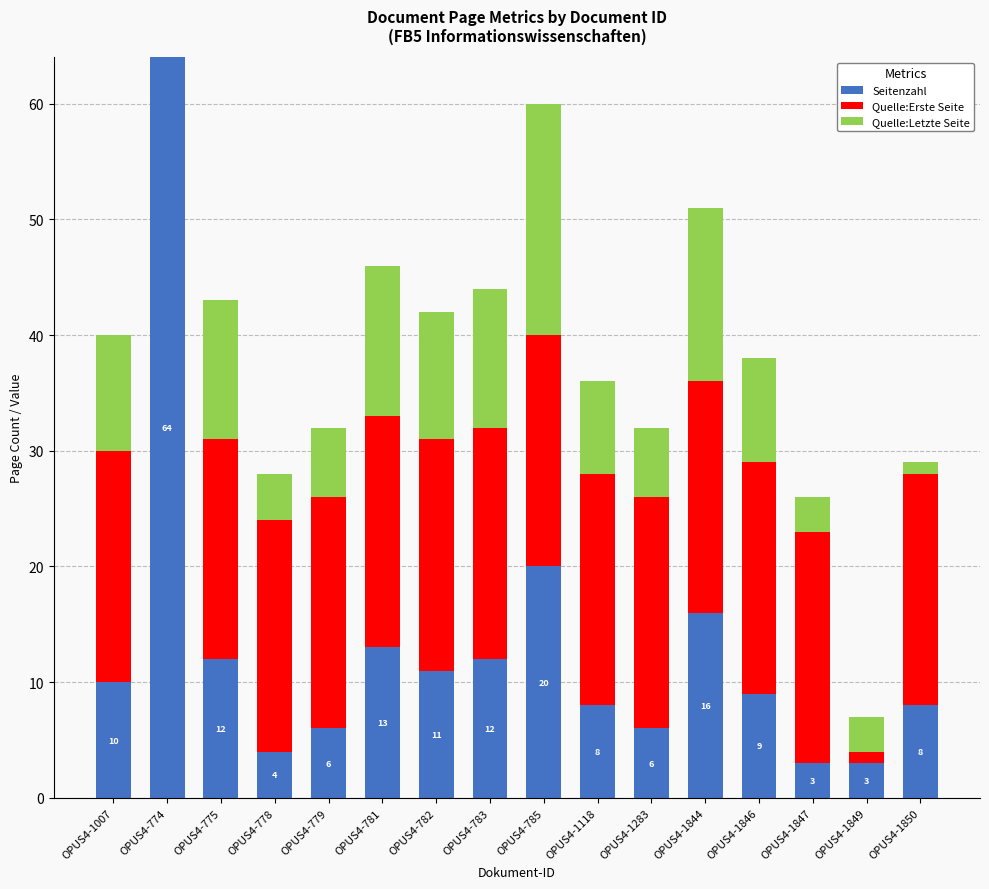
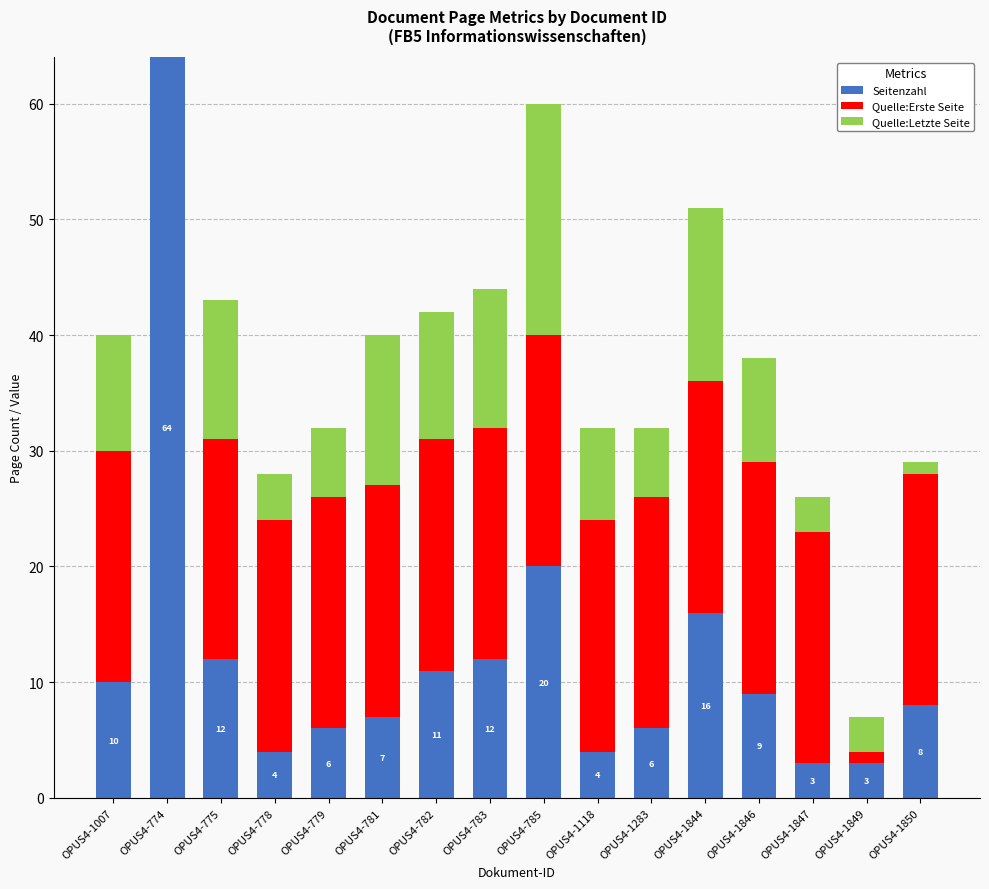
  {
    "Seitenzahl": {
      "OPUS4-1007": 10,
      "OPUS4-774": 64,
      "OPUS4-775": 12,
      "OPUS4-778": 4,
      "OPUS4-779": 6,
-     "OPUS4-781": 13,
+     "OPUS4-781": 7,
      "OPUS4-782": 11,
      "OPUS4-783": 12,
      "OPUS4-785": 20,
-     "OPUS4-1118": 8,
+     "OPUS4-1118": 4,
      "OPUS4-1283": 6,
      "OPUS4-1844": 16,
      "OPUS4-1846": 9,
      "OPUS4-1847": 3,
      "OPUS4-1849": 3,
      "OPUS4-1850": 8
    },
    "Quelle:Erste Seite": {
      "OPUS4-1007": 20.0,
      "OPUS4-774": 0.0,
      "OPUS4-775": 19.0,
      "OPUS4-778": 20.0,
      "OPUS4-779": 20.0,
      "OPUS4-781": 20.0,
      "OPUS4-782": 20.0,
      "OPUS4-783": 20.0,
      "OPUS4-785": 20.0,
      "OPUS4-1118": 20.0,
      "OPUS4-1283": 20.0,
      "OPUS4-1844": 20.0,
      "OPUS4-1846": 20.0,
      "OPUS4-1847": 20.0,
      "OPUS4-1849": 1.0,
      "OPUS4-1850": 20.0
    },
    "Quelle:Letzte Seite": {
      "OPUS4-1007": 10.0,
      "OPUS4-774": 0.0,
      "OPUS4-775": 12.0,
      "OPUS4-778": 4.0,
      "OPUS4-779": 6.0,
      "OPUS4-781": 13.0,
      "OPUS4-782": 11.0,
      "OPUS4-783": 12.0,
      "OPUS4-785": 20.0,
      "OPUS4-1118": 8.0,
      "OPUS4-1283": 6.0,
      "OPUS4-1844": 15.0,
      "OPUS4-1846": 9.0,
      "OPUS4-1847": 3.0,
      "OPUS4-1849": 3.0,
      "OPUS4-1850": 1.0
    }
  }
